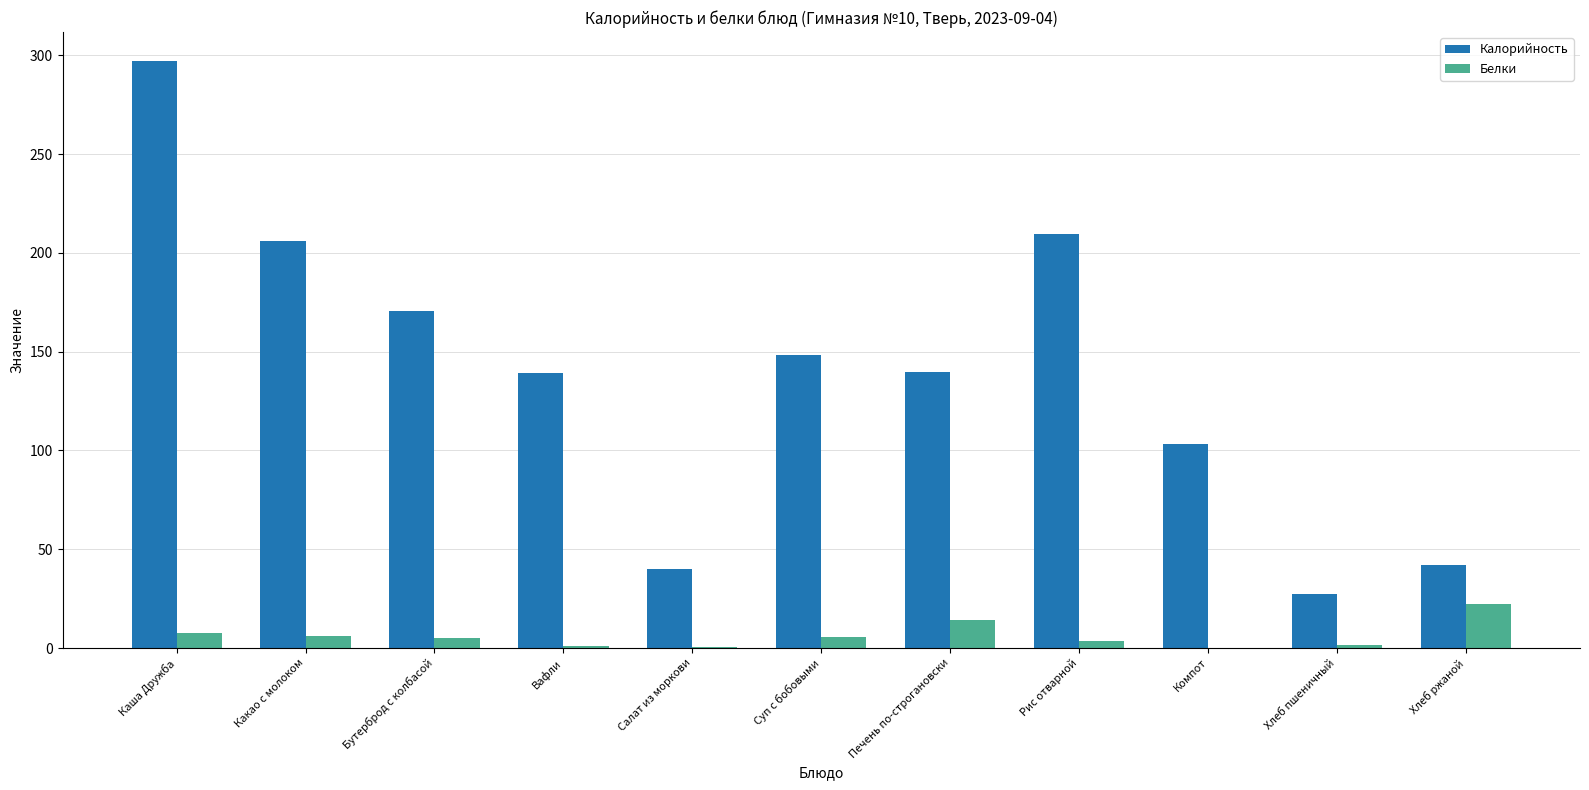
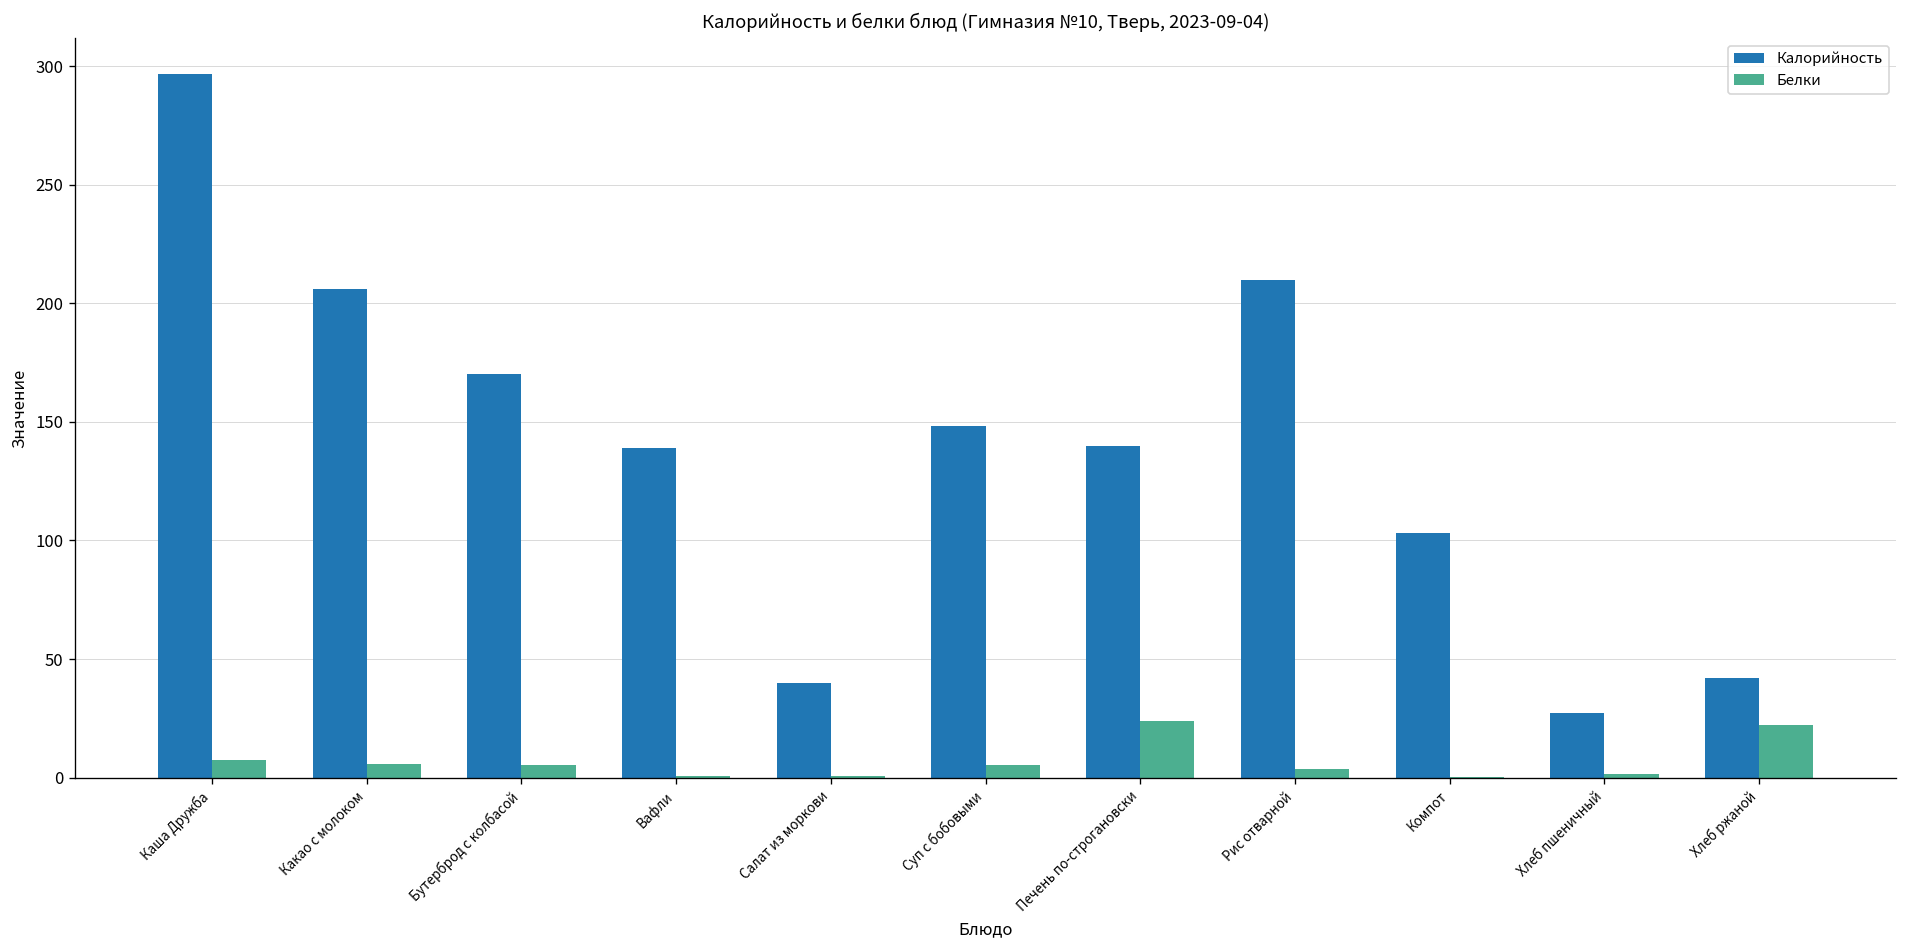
  {
    "Калорийность": {
      "Каша Дружба": 297,
      "Какао с молоком": 206,
      "Бутерброд с колбасой": 170,
      "Вафли": 139,
      "Салат из моркови": 40,
      "Суп с бобовыми": 148,
      "Печень по-строгановски": 140,
      "Рис отварной": 210,
      "Компот": 103,
      "Хлеб пшеничный": 27,
      "Хлеб ржаной": 42
    },
    "Белки": {
      "Каша Дружба": 8,
      "Какао с молоком": 6,
      "Бутерброд с колбасой": 5,
      "Суп с бобовыми": 5,
-     "Печень по-строгановски": 14,
+     "Печень по-строгановски": 24,
      "Рис отварной": 4,
      "Хлеб пшеничный": 2,
      "Хлеб ржаной": 22
    }
  }
